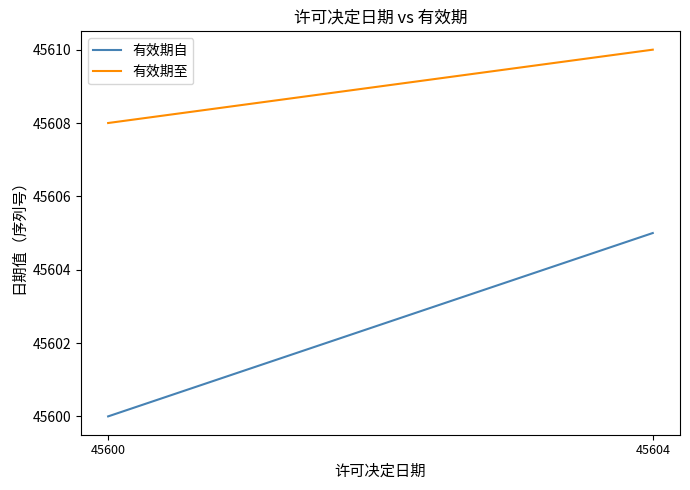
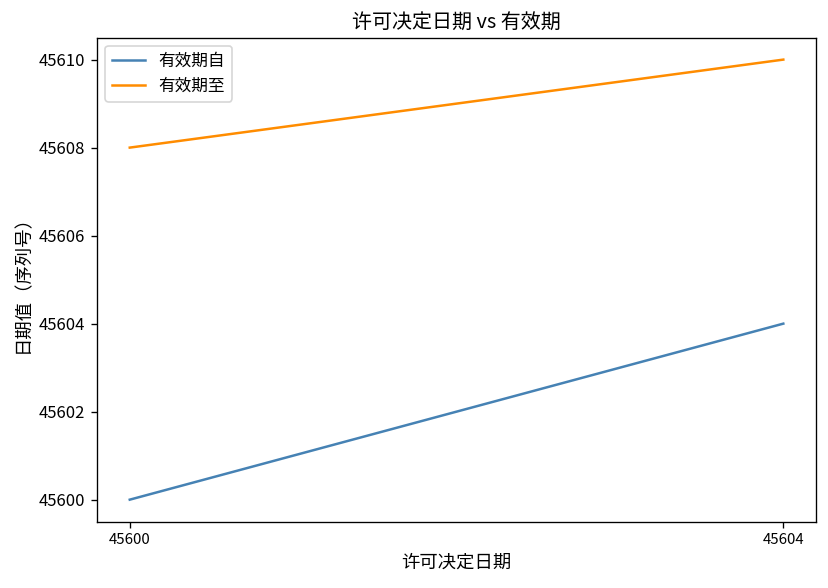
  {
    "有效期自": {
      "45600": 45600,
-     "45604": 45605
+     "45604": 45604
    },
    "有效期至": {
      "45600": 45608,
      "45604": 45610
    }
  }
